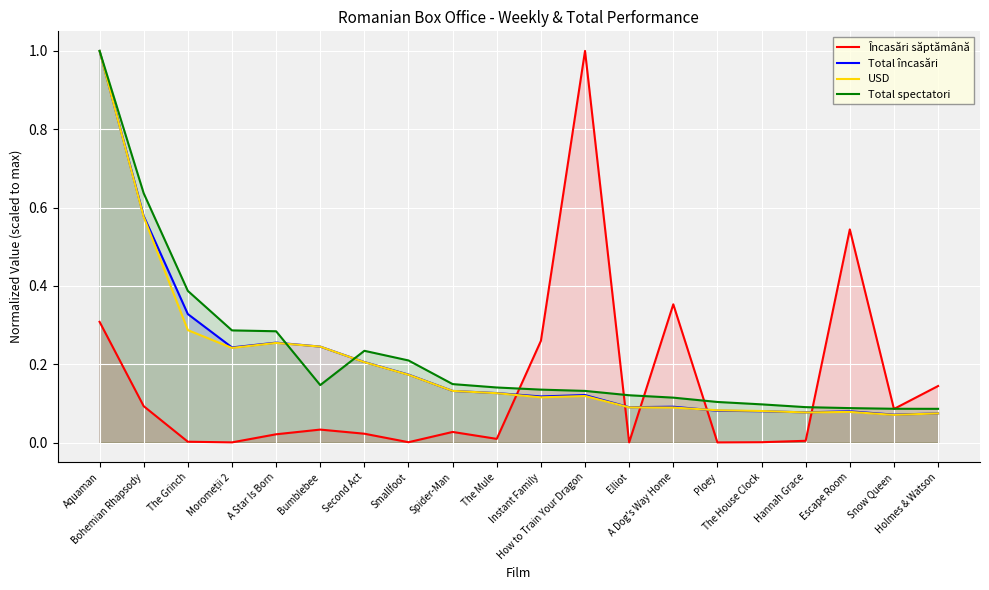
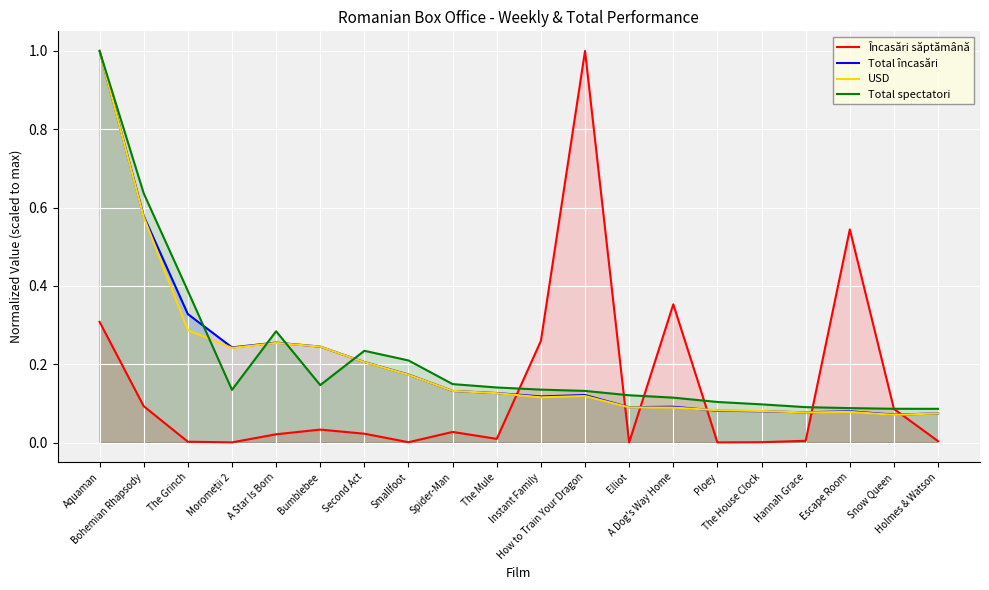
  {
    "Încasări săptămână": {
      "Aquaman": 0.31,
      "Bohemian Rhapsody": 0.09,
      "The Grinch": 0.00,
      "Moromeții 2": 0.00,
      "A Star Is Born": 0.02,
      "Bumblebee": 0.03,
      "Second Act": 0.02,
      "Smallfoot": 0.00,
      "Spider-Man": 0.03,
      "The Mule": 0.01,
      "Instant Family": 0.26,
      "How to Train Your Dragon": 1.00,
      "Elliot": 0.00,
      "A Dog's Way Home": 0.35,
      "Ploey": 0.00,
      "The House Clock": 0.00,
      "Hannah Grace": 0.00,
      "Escape Room": 0.54,
-     "Holmes & Watson": 0.14
+     "Holmes & Watson": 0.00
    },
    "Total încasări": {
      "The Grinch": 0.33
    },
    "USD": {
      "The Grinch": 0.29
    },
    "Total spectatori": {
      "Bohemian Rhapsody": 0.64,
      "The Grinch": 0.39,
-     "Moromeții 2": 0.29,
+     "Moromeții 2": 0.13,
      "A Star Is Born": 0.28,
      "Bumblebee": 0.15,
      "Second Act": 0.23,
      "Smallfoot": 0.21,
      "Spider-Man": 0.15,
      "The Mule": 0.14,
      "Instant Family": 0.14,
      "How to Train Your Dragon": 0.13,
      "Elliot": 0.12,
      "A Dog's Way Home": 0.11,
      "Ploey": 0.10,
      "The House Clock": 0.10,
      "Hannah Grace": 0.09,
      "Escape Room": 0.09,
      "Holmes & Watson": 0.09
    }
  }
